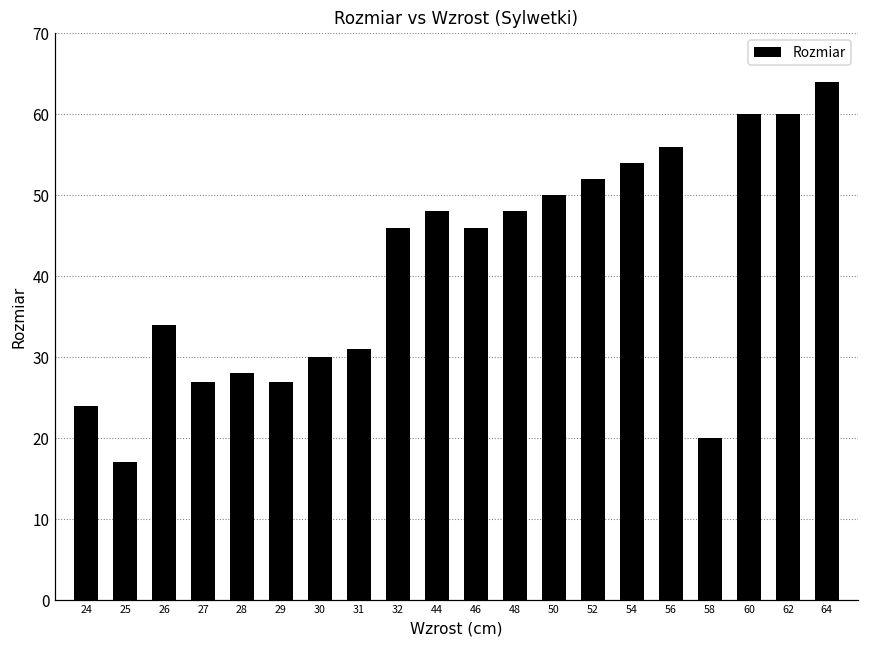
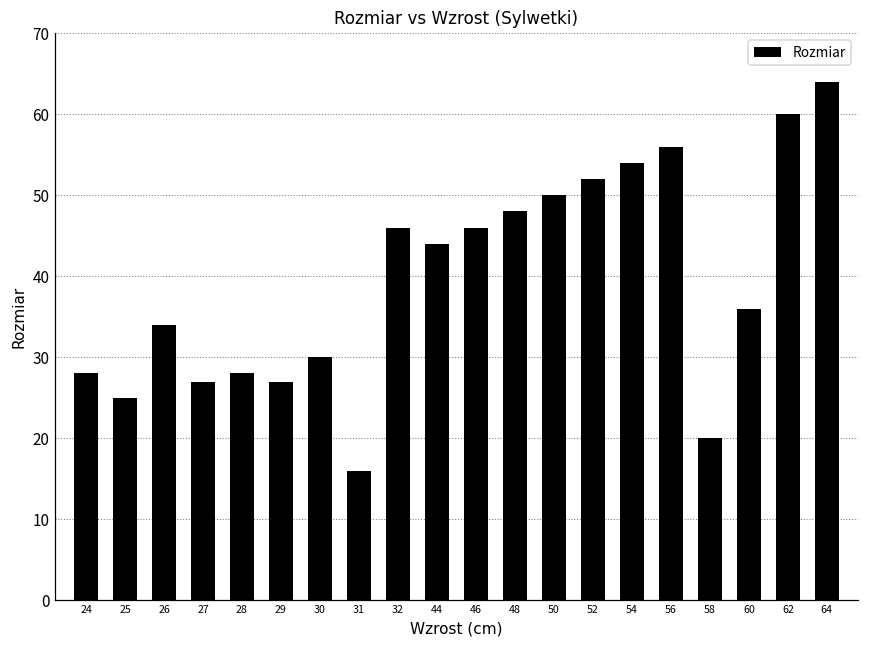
  {
-   "24": 24,
-   "25": 17,
+   "24": 28,
+   "25": 25,
    "26": 34,
    "27": 27,
    "28": 28,
    "29": 27,
    "30": 30,
-   "31": 31,
+   "31": 16,
    "32": 46,
-   "44": 48,
+   "44": 44,
    "46": 46,
    "48": 48,
    "50": 50,
    "52": 52,
    "54": 54,
    "56": 56,
    "58": 20,
-   "60": 60,
+   "60": 36,
    "62": 60,
    "64": 64
  }
